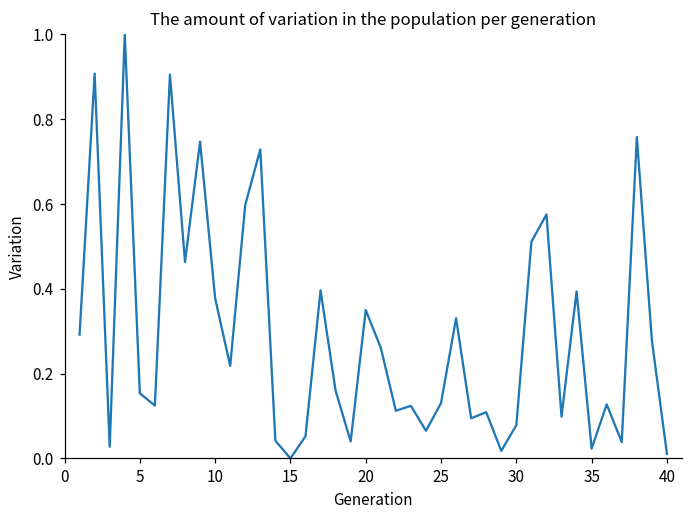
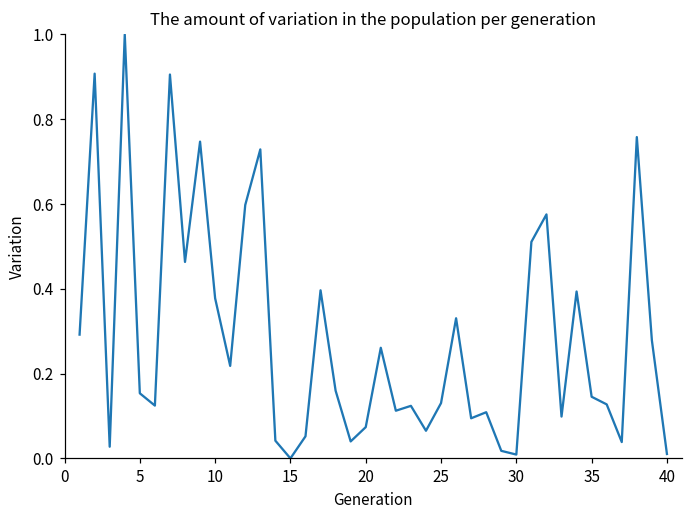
  {
    "5": 0.15,
    "10": 0.38,
    "15": 0.00,
-   "20": 0.35,
+   "20": 0.07,
    "25": 0.13,
-   "30": 0.08,
-   "35": 0.02,
+   "30": 0.01,
+   "35": 0.15,
    "40": 0.01
  }
